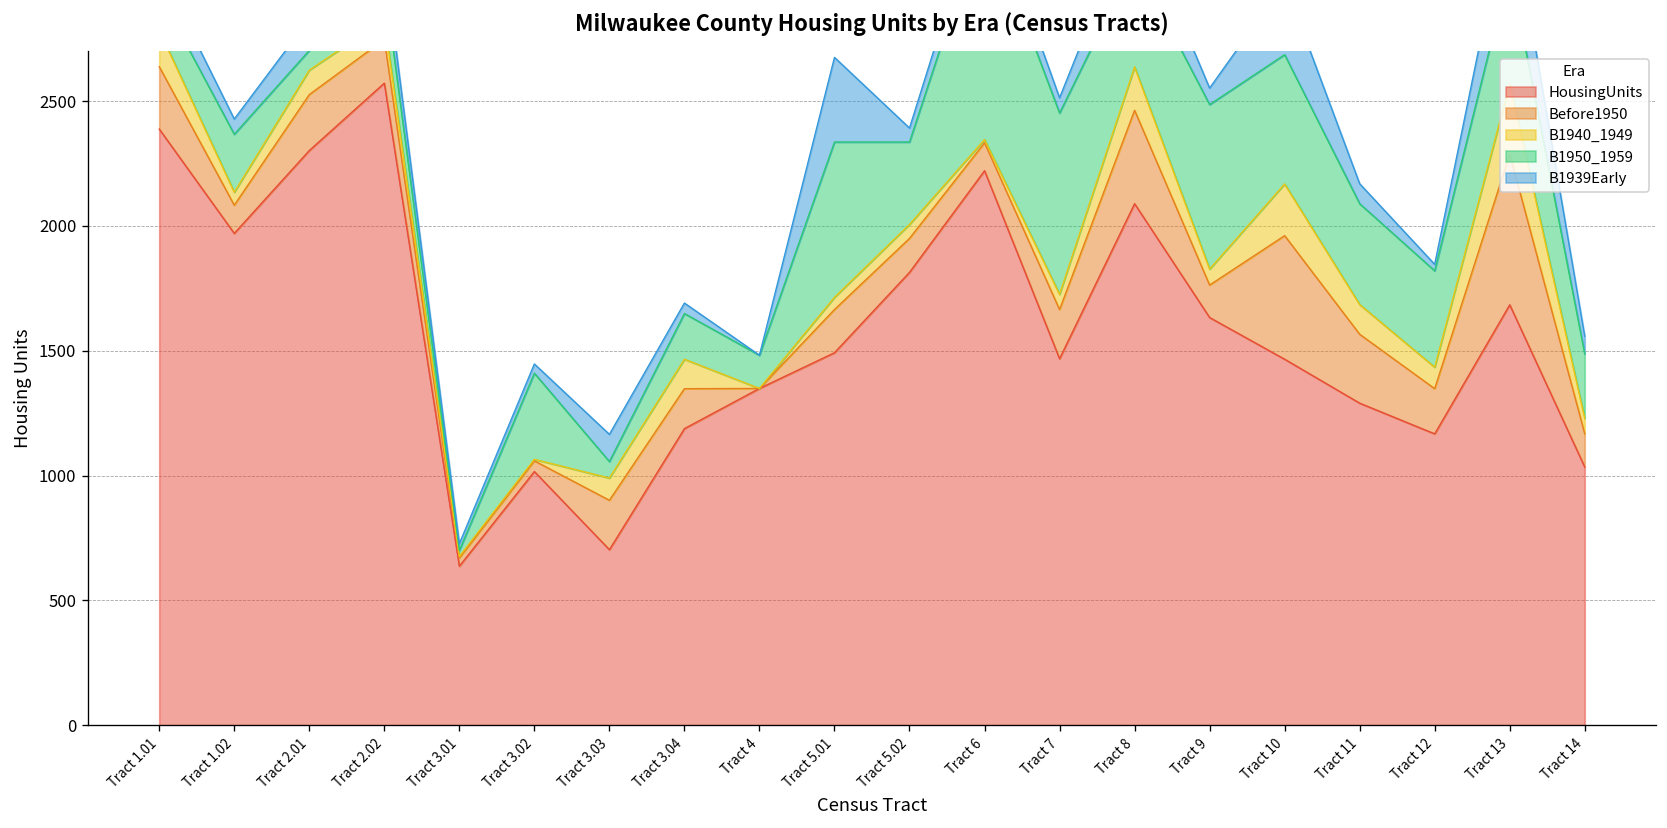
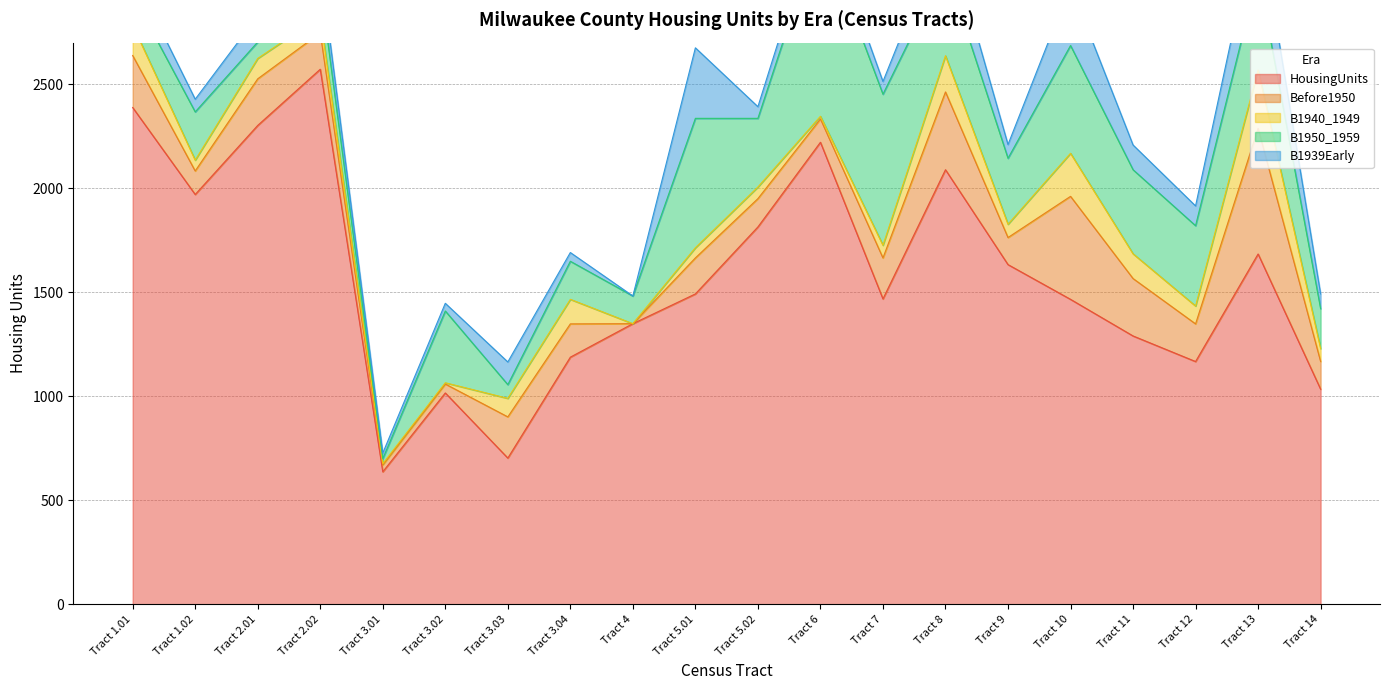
  {
    "B1950_1959": {
      "Tract 1.02": 230,
      "Tract 2.01": 80,
      "Tract 3.01": 20,
      "Tract 3.02": 350,
      "Tract 3.03": 70,
      "Tract 3.04": 180,
      "Tract 5.01": 620,
      "Tract 5.02": 330,
      "Tract 7": 730,
-     "Tract 9": 660,
+     "Tract 9": 320,
      "Tract 10": 520,
      "Tract 11": 400,
      "Tract 12": 390,
-     "Tract 14": 260
+     "Tract 14": 190
    },
    "B1939Early": {
      "Tract 1.02": 60,
      "Tract 3.01": 30,
      "Tract 3.02": 40,
      "Tract 3.03": 110,
      "Tract 3.04": 40,
      "Tract 5.01": 340,
      "Tract 5.02": 60,
      "Tract 7": 60,
      "Tract 9": 70,
-     "Tract 11": 80,
-     "Tract 12": 30,
+     "Tract 11": 120,
+     "Tract 12": 100,
      "Tract 14": 70
    }
  }
